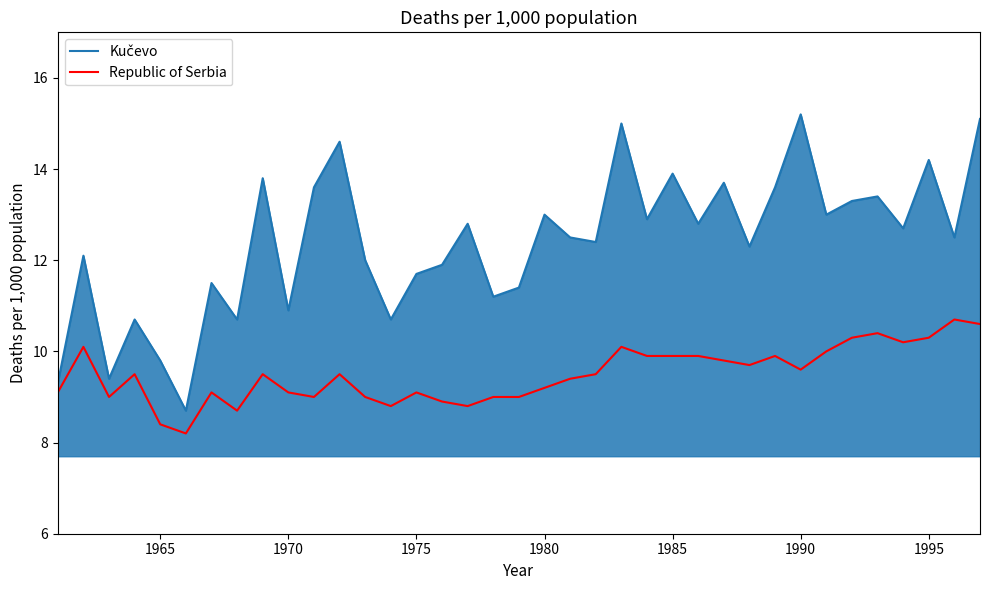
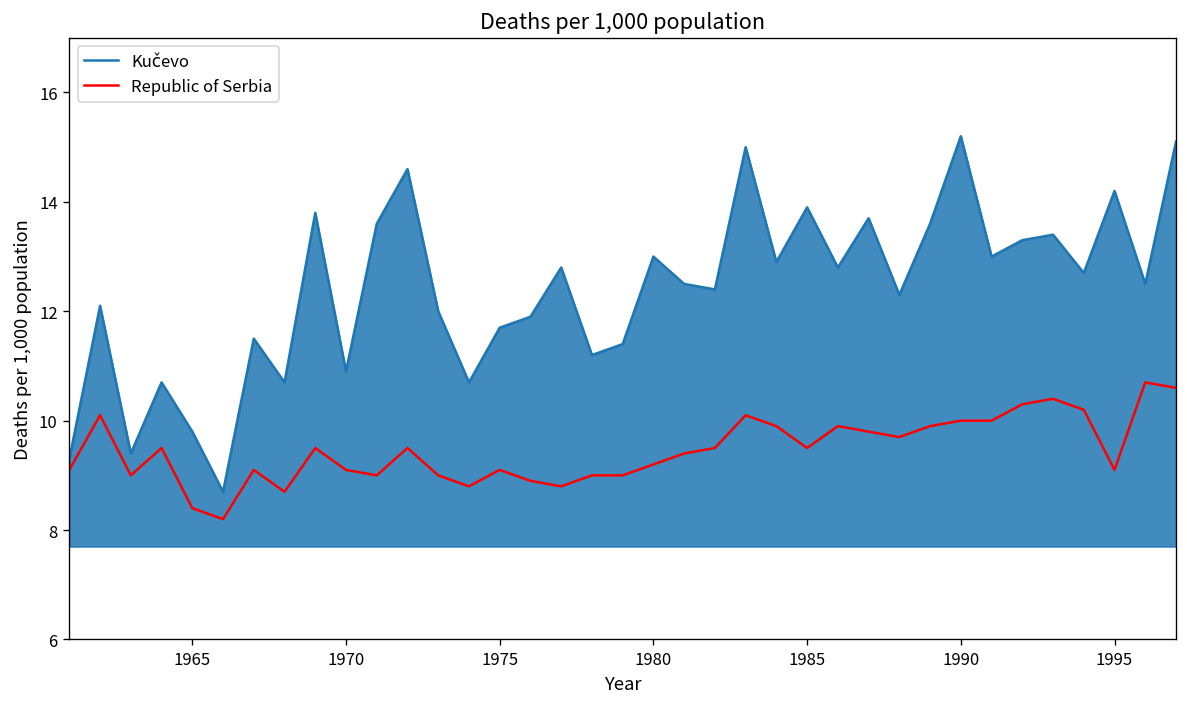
  {
    "Kučevo": {
      "1965": 9.8,
      "1970": 10.9,
      "1975": 11.7,
      "1980": 13.0,
      "1985": 13.9,
      "1990": 15.2,
      "1995": 14.2
    },
    "Republic of Serbia": {
      "1965": 8.4,
      "1970": 9.1,
      "1975": 9.1,
      "1980": 9.2,
-     "1985": 9.9,
-     "1990": 9.6,
-     "1995": 10.3
+     "1985": 9.5,
+     "1990": 10.0,
+     "1995": 9.1
    }
  }
